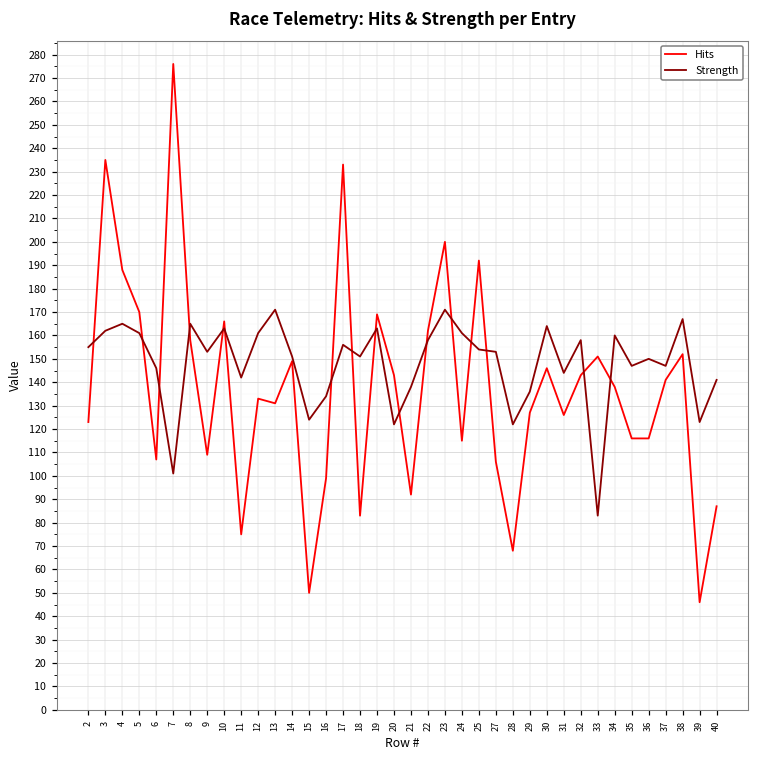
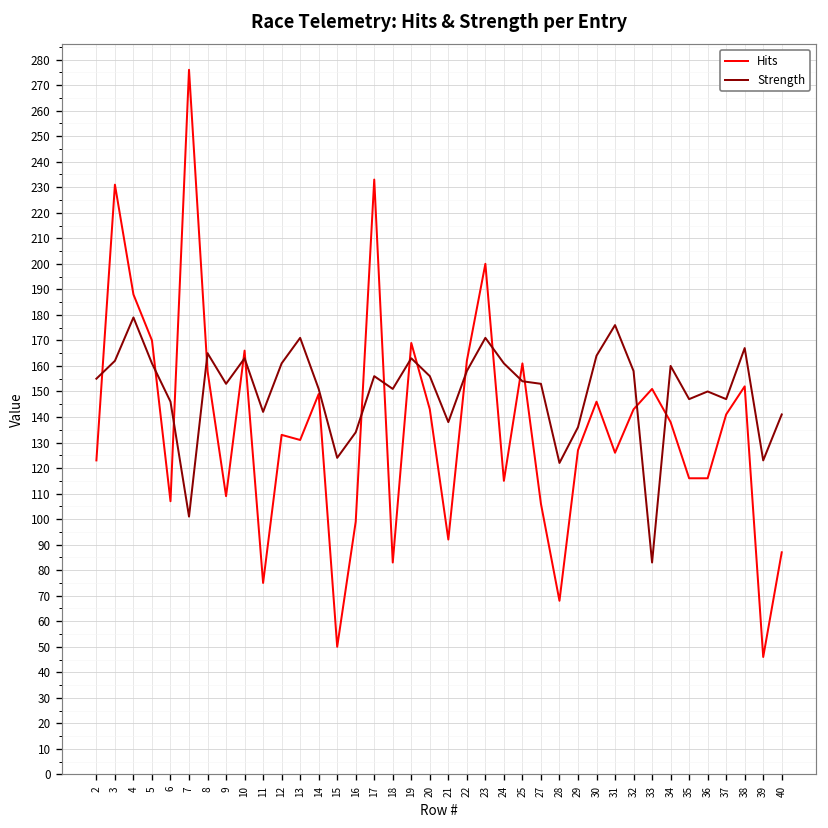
  {
    "Hits": {
      "2": 123,
-     "3": 235,
+     "3": 231,
      "4": 188,
      "5": 170,
      "6": 107,
      "7": 276,
      "8": 158,
      "9": 109,
      "10": 166,
      "11": 75,
      "12": 133,
      "13": 131,
      "14": 149,
      "15": 50,
      "16": 99,
      "17": 233,
      "18": 83,
      "19": 169,
      "20": 143,
      "21": 92,
      "22": 162,
      "23": 200,
      "24": 115,
-     "25": 192,
+     "25": 161,
      "27": 106,
      "28": 68,
      "29": 127,
      "30": 146,
      "31": 126,
      "32": 143,
      "33": 151,
      "34": 138,
      "35": 116,
      "36": 116,
      "37": 141,
      "38": 152,
      "39": 46,
      "40": 87
    },
    "Strength": {
      "2": 155,
      "3": 162,
-     "4": 165,
+     "4": 179,
      "5": 161,
      "6": 146,
      "7": 101,
      "8": 165,
      "9": 153,
      "10": 163,
      "11": 142,
      "12": 161,
      "13": 171,
      "14": 151,
      "15": 124,
      "16": 134,
      "17": 156,
      "18": 151,
      "19": 163,
-     "20": 122,
+     "20": 156,
      "21": 138,
      "22": 158,
      "23": 171,
      "24": 161,
      "25": 154,
      "27": 153,
      "28": 122,
      "29": 136,
      "30": 164,
-     "31": 144,
+     "31": 176,
      "32": 158,
      "33": 83,
      "34": 160,
      "35": 147,
      "36": 150,
      "37": 147,
      "38": 167,
      "39": 123,
      "40": 141
    }
  }
